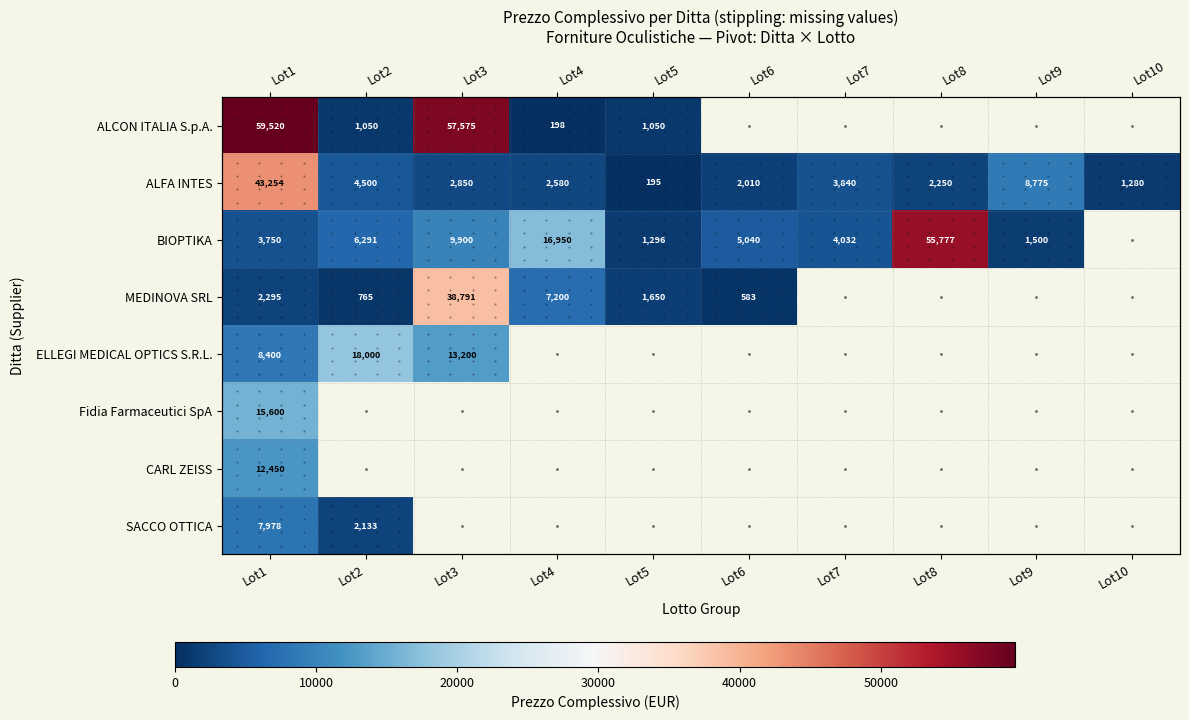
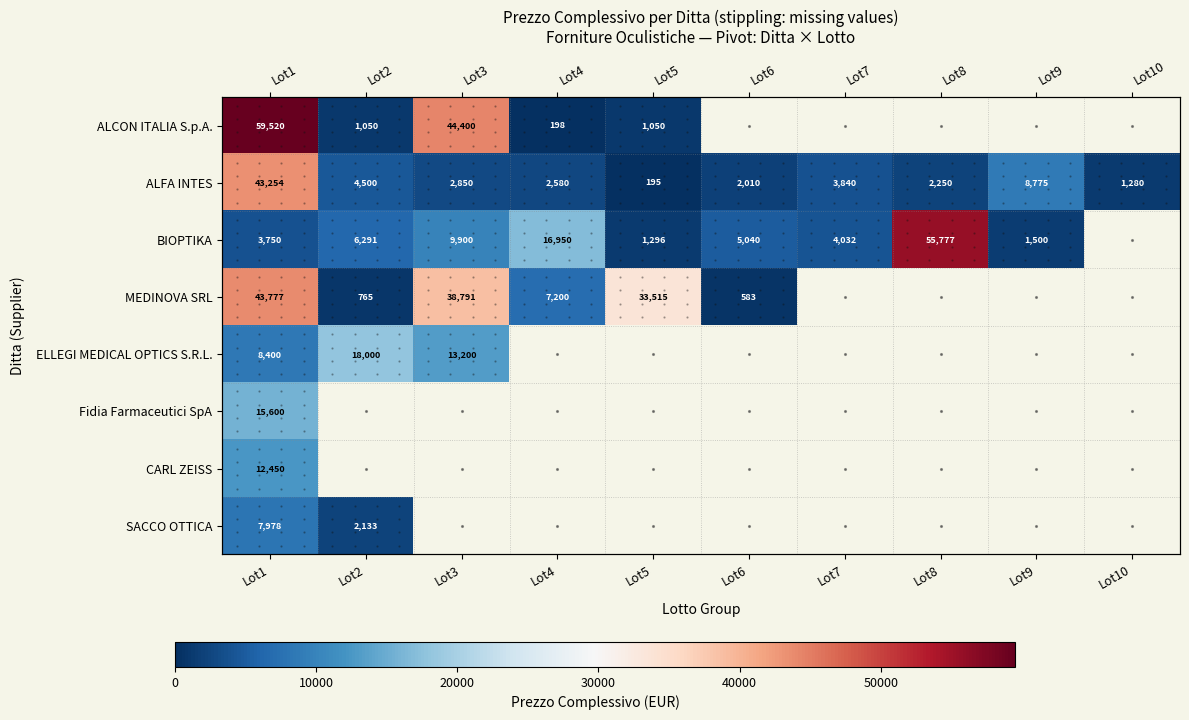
  {
    "ALCON ITALIA S.p.A.": {
      "Lot1": "59,520",
      "Lot2": "1,050",
-     "Lot3": "57,575",
+     "Lot3": "44,400",
      "Lot4": "198",
      "Lot5": "1,050"
    },
    "ALFA INTES": {
      "Lot1": "43,254",
      "Lot2": "4,500",
      "Lot3": "2,850",
      "Lot4": "2,580",
      "Lot5": "195",
      "Lot6": "2,010",
      "Lot7": "3,840",
      "Lot8": "2,250",
      "Lot9": "8,775",
      "Lot10": "1,280"
    },
    "BIOPTIKA": {
      "Lot1": "3,750",
      "Lot2": "6,291",
      "Lot3": "9,900",
      "Lot4": "16,950",
      "Lot5": "1,296",
      "Lot6": "5,040",
      "Lot7": "4,032",
      "Lot8": "55,777",
      "Lot9": "1,500"
    },
    "MEDINOVA SRL": {
-     "Lot1": "2,295",
+     "Lot1": "43,777",
      "Lot2": "765",
      "Lot3": "38,791",
      "Lot4": "7,200",
-     "Lot5": "1,650",
+     "Lot5": "33,515",
      "Lot6": "583"
    },
    "ELLEGI MEDICAL OPTICS S.R.L.": {
      "Lot1": "8,400",
      "Lot2": "18,000",
      "Lot3": "13,200"
    },
    "Fidia Farmaceutici SpA": {
      "Lot1": "15,600"
    },
    "CARL ZEISS": {
      "Lot1": "12,450"
    },
    "SACCO OTTICA": {
      "Lot1": "7,978",
      "Lot2": "2,133"
    }
  }
